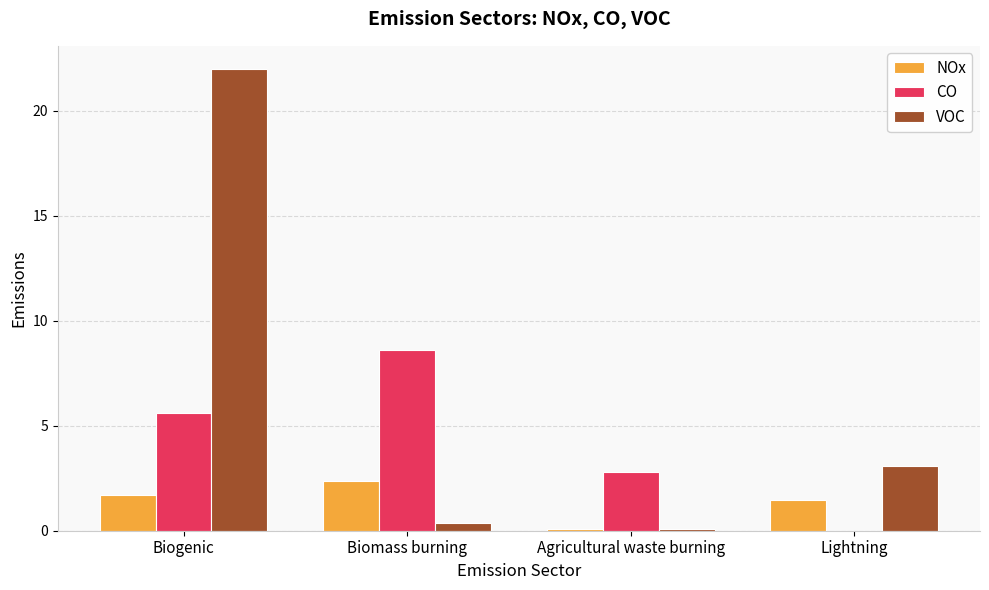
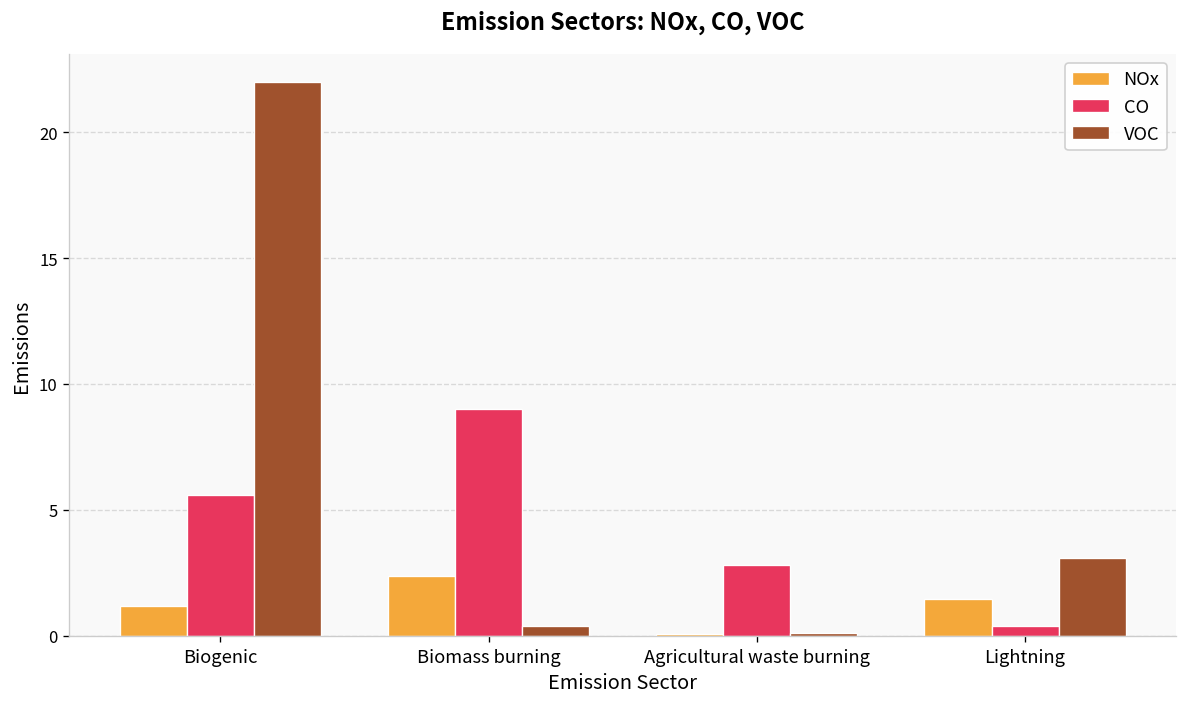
  {
    "NOx": {
-     "Biogenic": 1.7,
+     "Biogenic": 1.2,
      "Biomass burning": 2.4,
      "Lightning": 1.5
    },
    "CO": {
      "Biogenic": 5.6,
-     "Biomass burning": 8.6,
+     "Biomass burning": 9.0,
      "Agricultural waste burning": 2.8,
-     "Lightning": 0.0
+     "Lightning": 0.4
    },
    "VOC": {
      "Biogenic": 22.0,
      "Biomass burning": 0.4,
      "Lightning": 3.1
    }
  }
